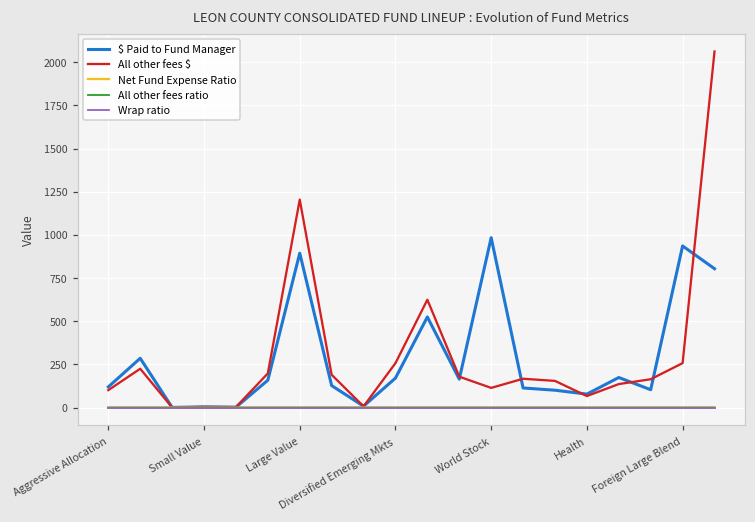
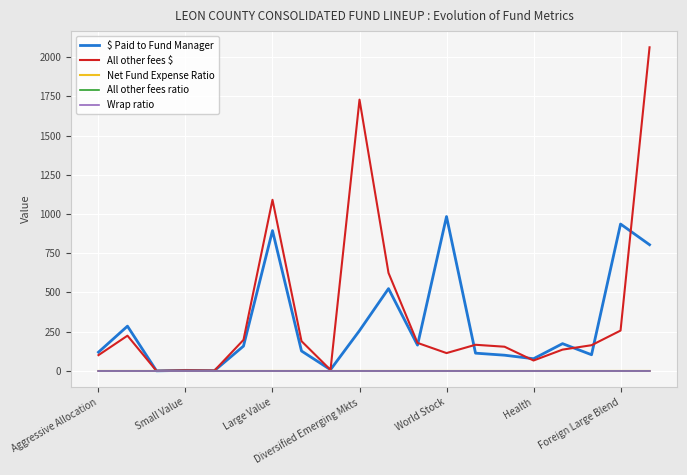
  {
    "$ Paid to Fund Manager": {
      "Aggressive Allocation": 120,
      "Large Value": 890,
-     "Diversified Emerging Mkts": 170,
+     "Diversified Emerging Mkts": 260,
      "World Stock": 980,
      "Foreign Large Blend": 940
    },
    "All other fees $": {
      "Aggressive Allocation": 100,
-     "Large Value": 1200,
-     "Diversified Emerging Mkts": 260,
+     "Large Value": 1090,
+     "Diversified Emerging Mkts": 1730,
      "World Stock": 110,
      "Foreign Large Blend": 260
    },
    "Wrap ratio": {
      "Aggressive Allocation": 0,
      "Large Value": 0,
      "Diversified Emerging Mkts": 0,
      "World Stock": 0,
      "Health": 0,
      "Foreign Large Blend": 0
    }
  }
